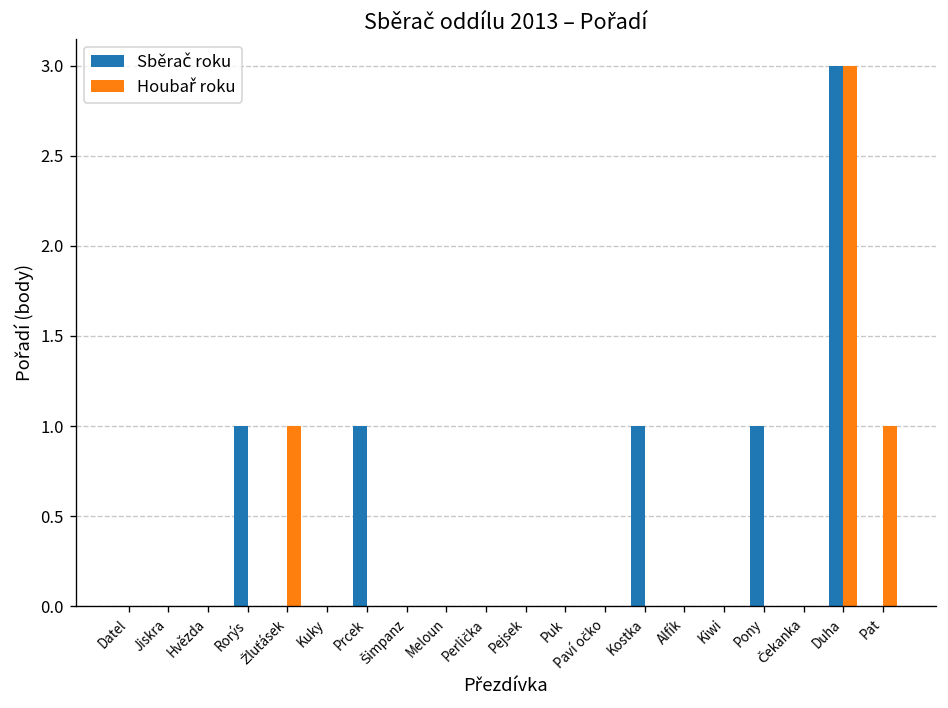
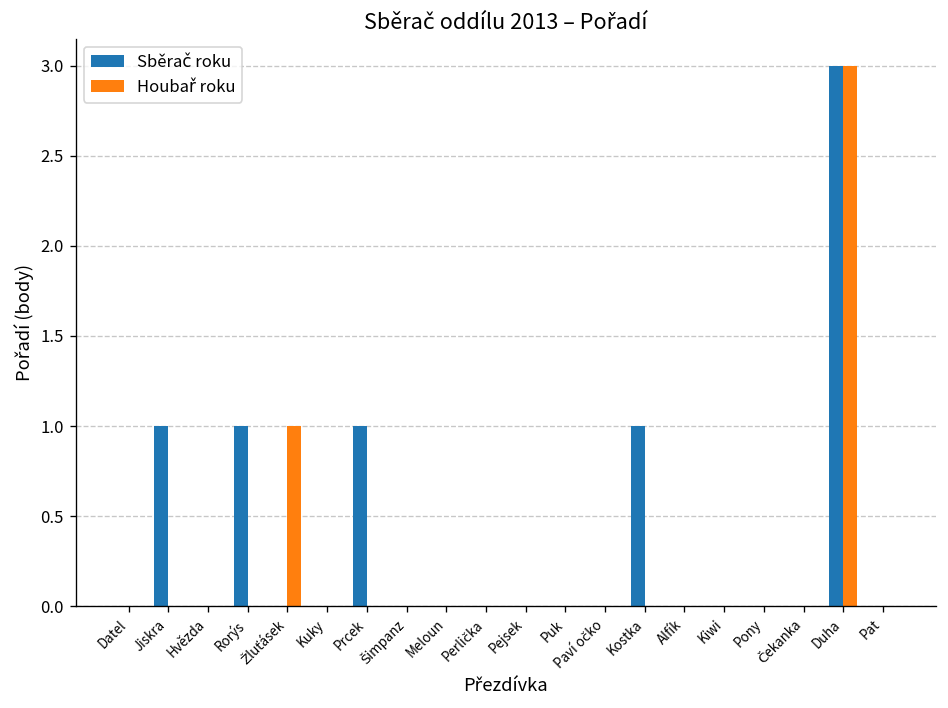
  {
    "Sběrač roku": {
      "Datel": 0,
-     "Jiskra": 0,
+     "Jiskra": 1,
      "Hvězda": 0,
      "Rorýs": 1,
      "Žluťásek": 0,
      "Kuky": 0,
      "Prcek": 1,
      "Šimpanz": 0,
      "Meloun": 0,
      "Perlička": 0,
      "Pejsek": 0,
      "Puk": 0,
      "Paví očko": 0,
      "Kostka": 1,
      "Alfík": 0,
      "Kiwi": 0,
-     "Pony": 1,
+     "Pony": 0,
      "Čekanka": 0,
      "Duha": 3,
      "Pat": 0
    },
    "Houbař roku": {
      "Datel": 0,
      "Jiskra": 0,
      "Hvězda": 0,
      "Rorýs": 0,
      "Žluťásek": 1,
      "Kuky": 0,
      "Prcek": 0,
      "Šimpanz": 0,
      "Meloun": 0,
      "Perlička": 0,
      "Pejsek": 0,
      "Puk": 0,
      "Paví očko": 0,
      "Kostka": 0,
      "Alfík": 0,
      "Kiwi": 0,
      "Pony": 0,
      "Čekanka": 0,
      "Duha": 3,
-     "Pat": 1
+     "Pat": 0
    }
  }
